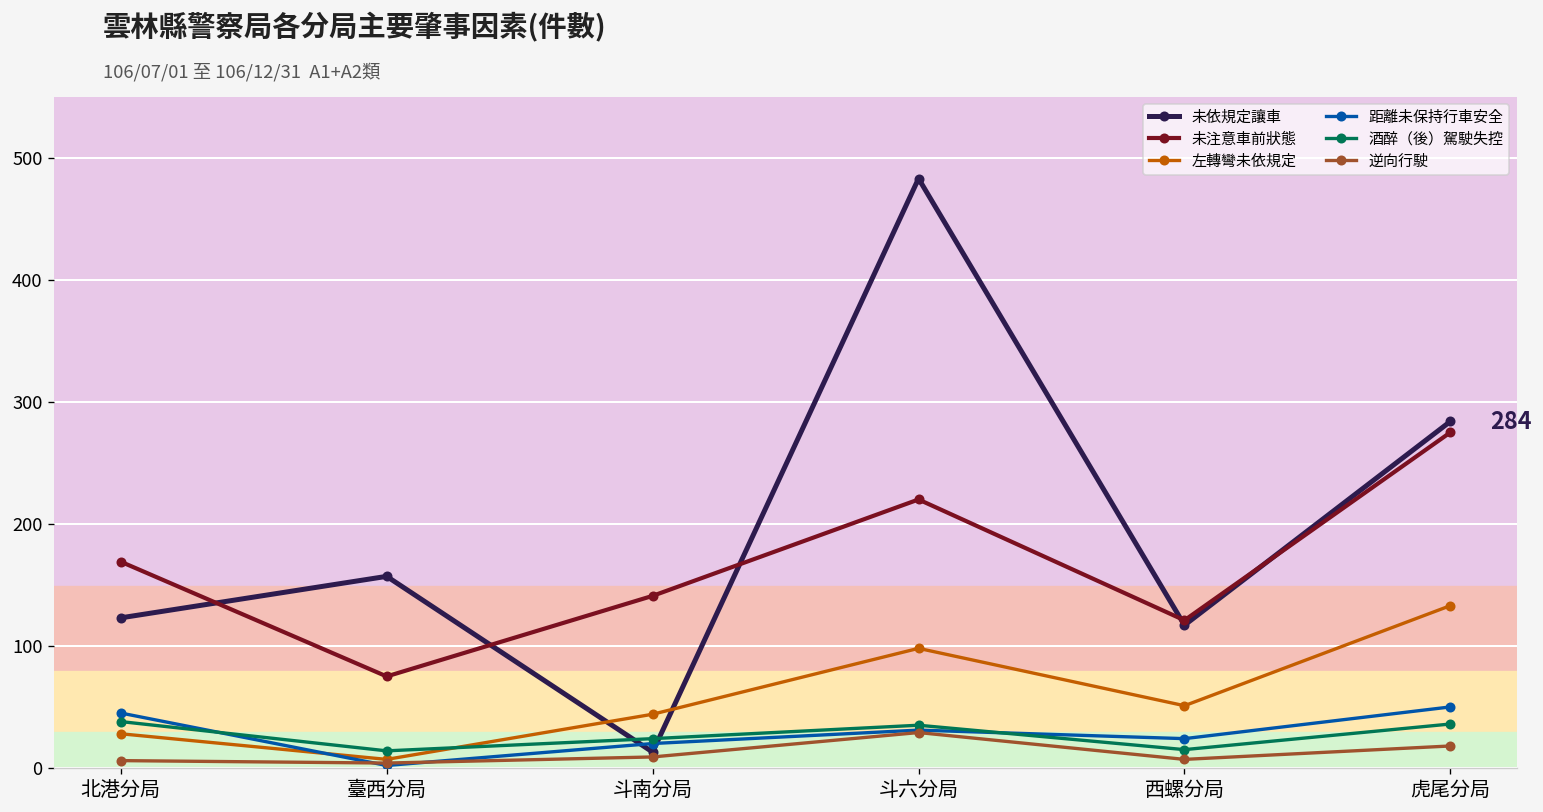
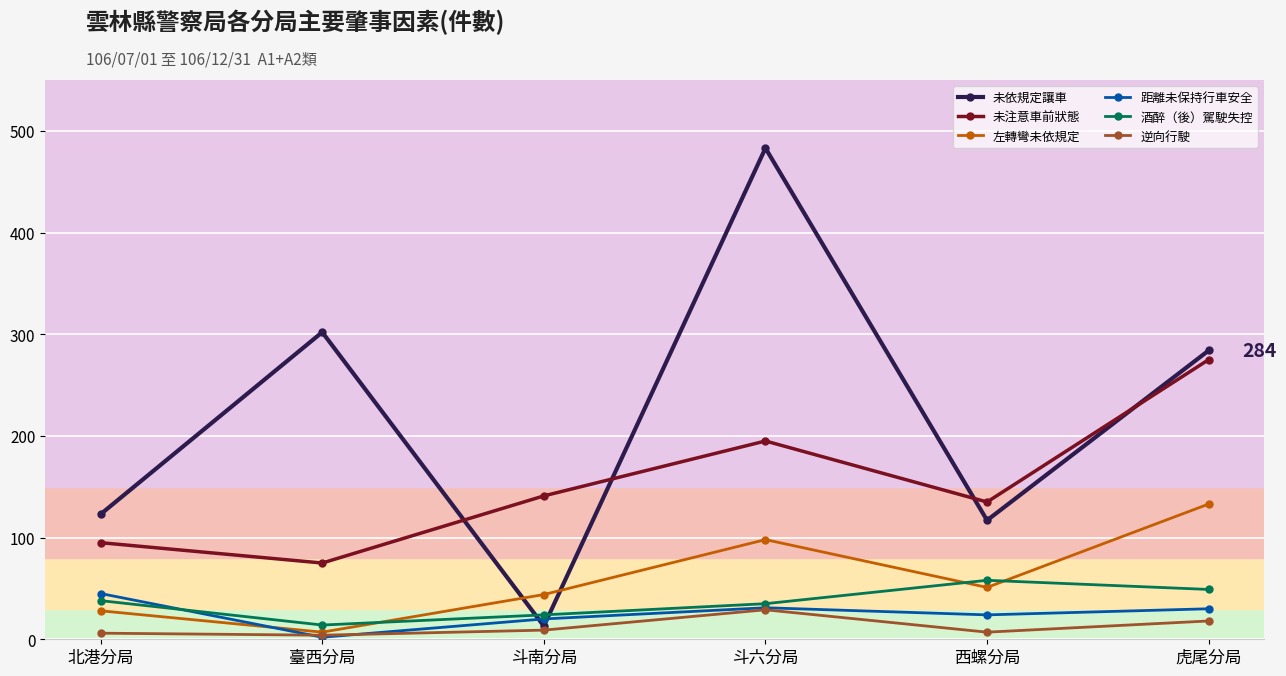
  {
    "未依規定讓車": {
      "北港分局": 123,
-     "臺西分局": 157,
+     "臺西分局": 302,
      "斗南分局": 13,
      "斗六分局": 483,
      "西螺分局": 117,
      "虎尾分局": 284
    },
    "未注意車前狀態": {
-     "北港分局": 169,
+     "北港分局": 95,
      "臺西分局": 75,
      "斗南分局": 141,
-     "斗六分局": 220,
-     "西螺分局": 121,
+     "斗六分局": 195,
+     "西螺分局": 135,
      "虎尾分局": 275
    },
    "距離未保持行車安全": {
      "北港分局": 45,
      "斗南分局": 20,
      "西螺分局": 24,
-     "虎尾分局": 50
+     "虎尾分局": 30
    },
    "酒醉（後）駕駛失控": {
      "北港分局": 38,
      "臺西分局": 14,
      "斗南分局": 24,
      "斗六分局": 35,
-     "西螺分局": 15,
-     "虎尾分局": 36
+     "西螺分局": 58,
+     "虎尾分局": 49
    }
  }
